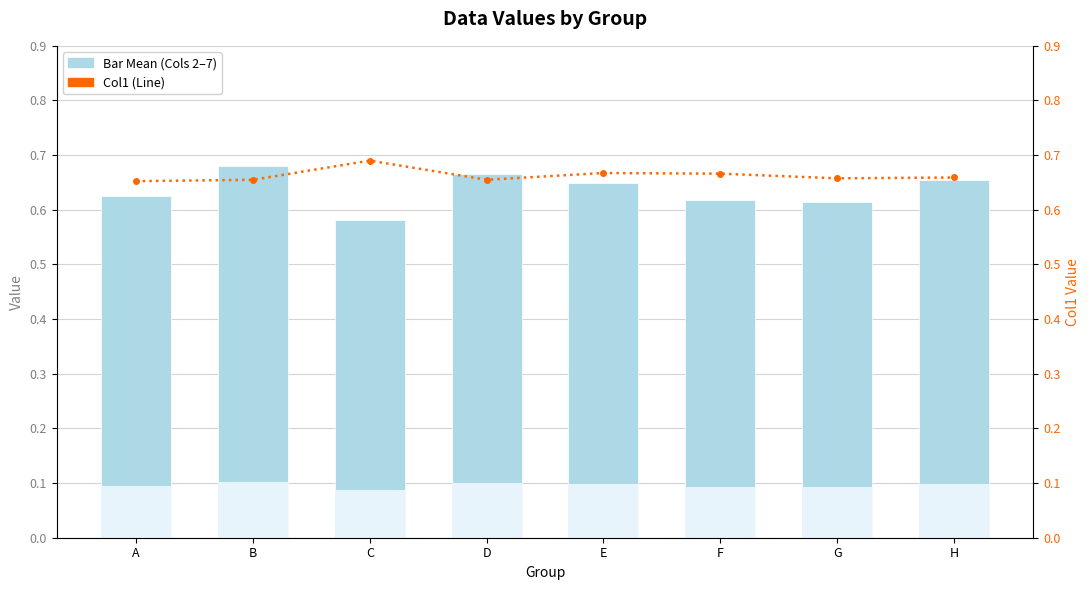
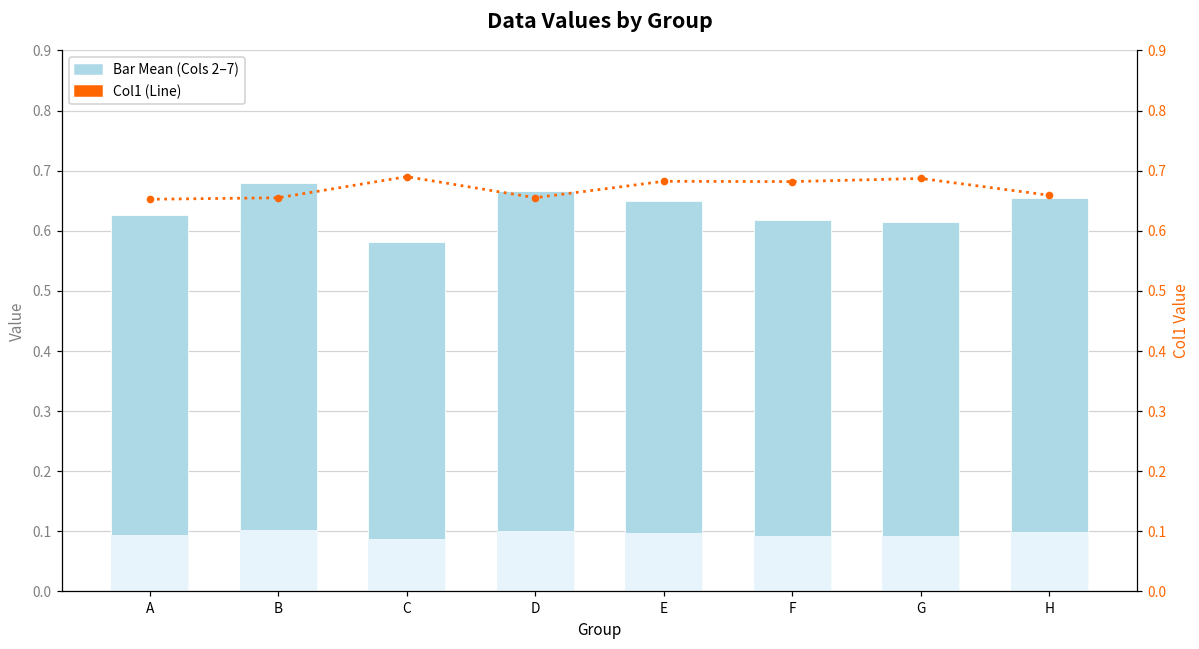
  {
    "Col1 (Line)": {
      "A": 0.65,
      "B": 0.65,
      "C": 0.69,
      "D": 0.66,
-     "E": 0.67,
-     "F": 0.67,
-     "G": 0.66,
+     "E": 0.68,
+     "F": 0.68,
+     "G": 0.69,
      "H": 0.66
    }
  }
